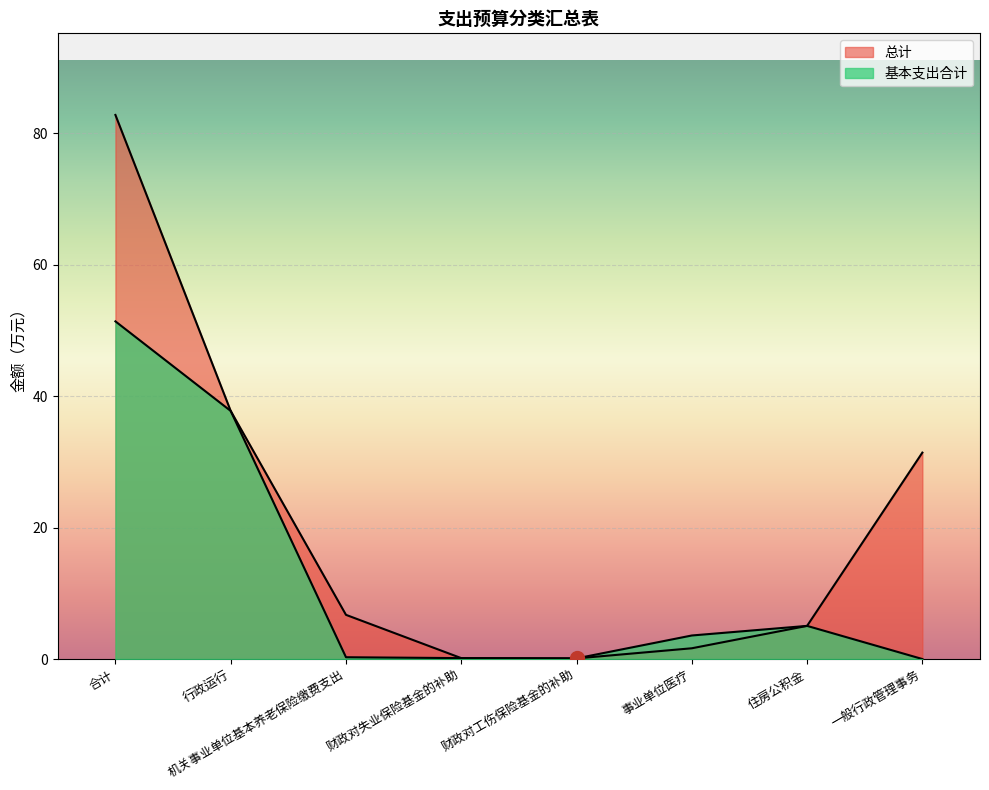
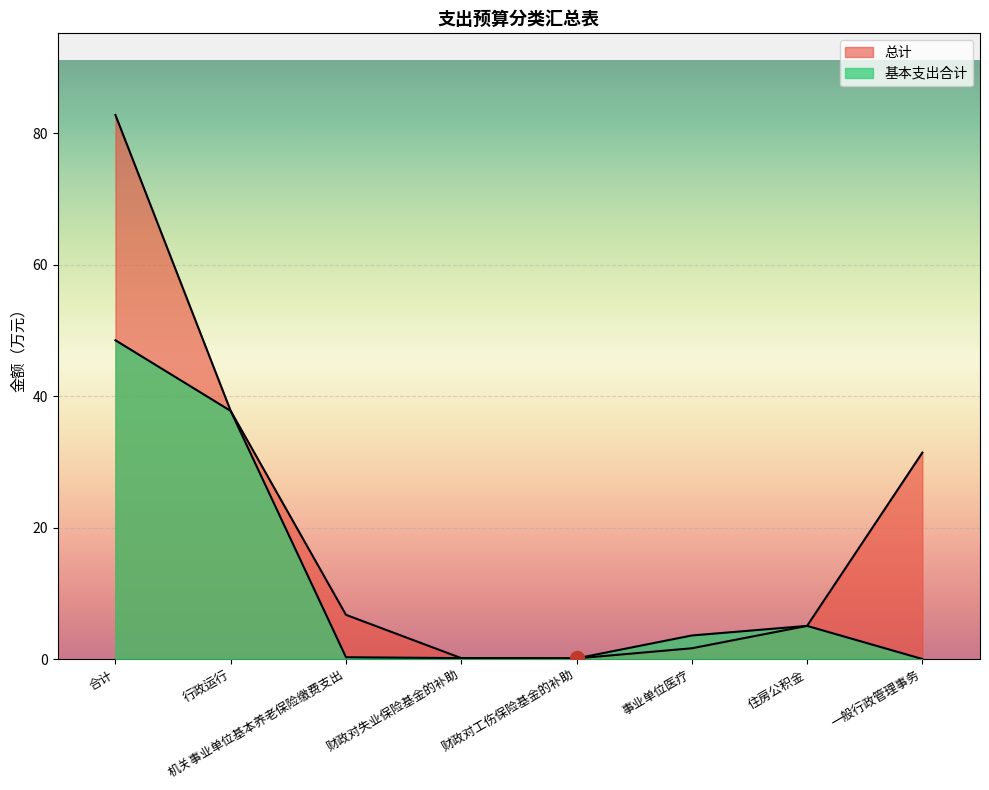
  {
    "基本支出合计": {
-     "合计": 51,
+     "合计": 48,
      "机关事业单位基本养老保险缴费支出": 0,
      "事业单位医疗": 4,
      "一般行政管理事务": 0
    }
  }
